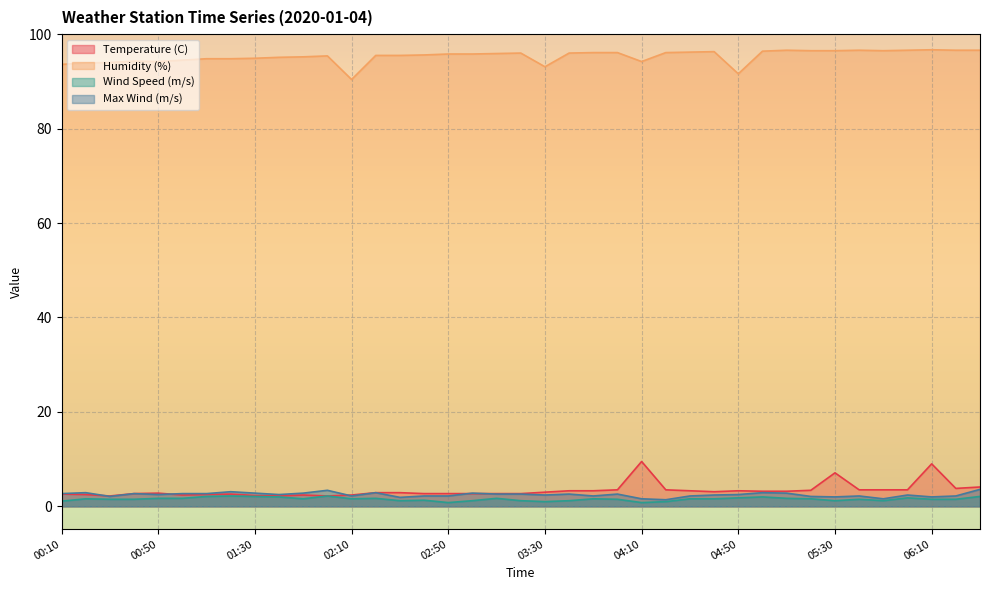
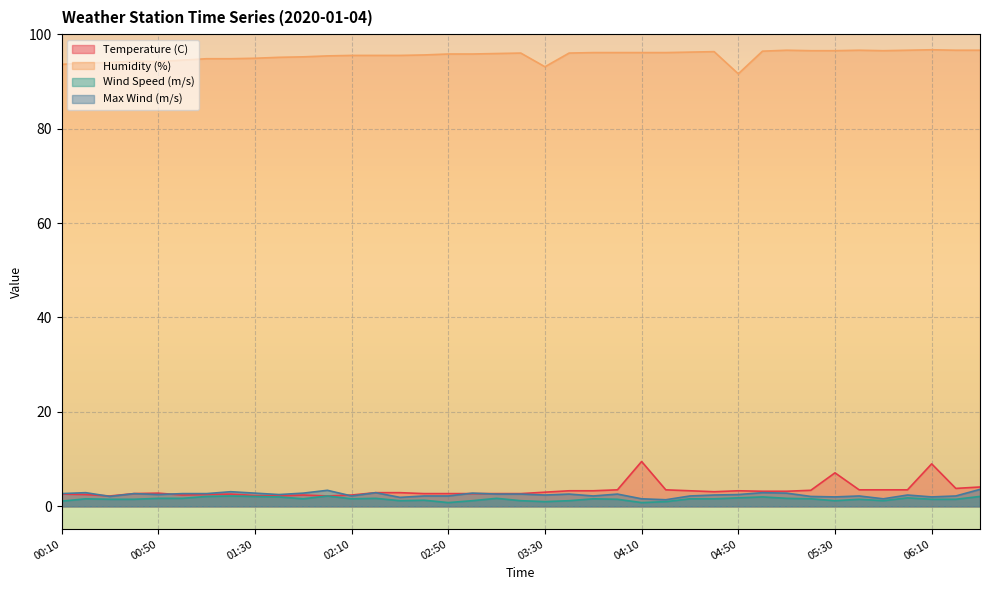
  {
    "Temperature (C)": {
      "03:30": 3,
      "04:10": 10,
      "04:50": 3,
      "05:30": 7,
      "06:10": 9
    },
    "Humidity (%)": {
      "00:10": 94,
      "01:30": 95,
-     "02:10": 90,
+     "02:10": 96,
      "02:50": 96,
      "03:30": 93,
-     "04:10": 94,
+     "04:10": 96,
      "04:50": 92,
      "05:30": 97,
      "06:10": 97
    }
  }
